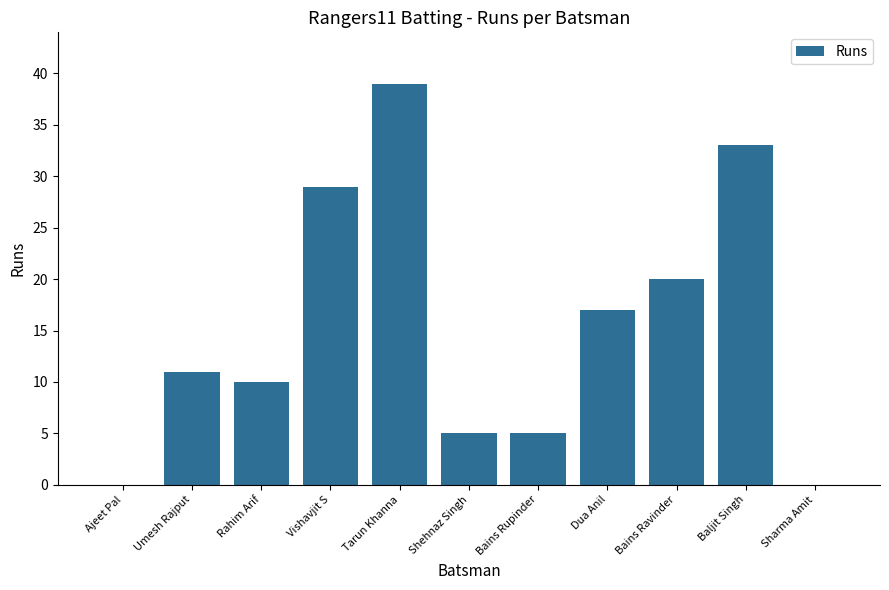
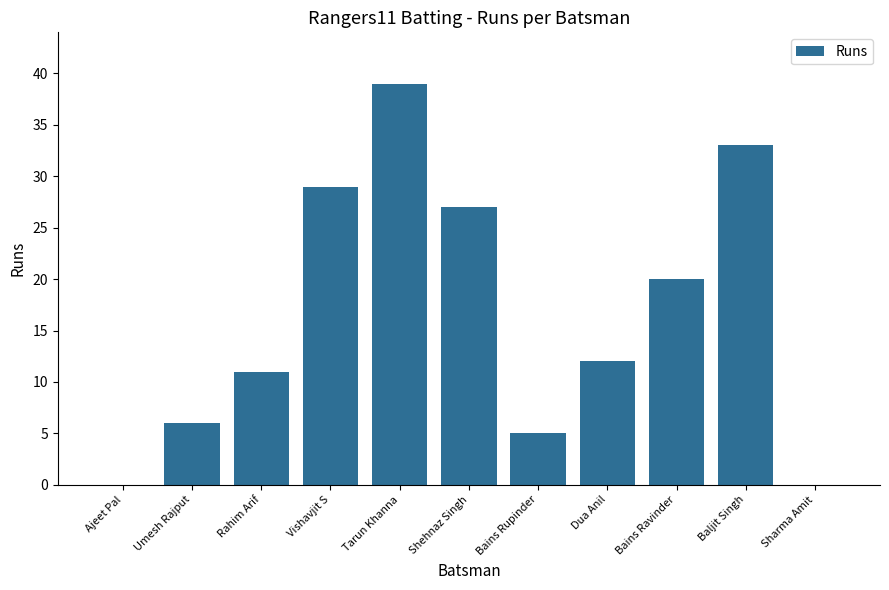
  {
    "Ajeet Pal": 0,
-   "Umesh Rajput": 11,
-   "Rahim Arif": 10,
+   "Umesh Rajput": 6,
+   "Rahim Arif": 11,
    "Vishavjit S": 29,
    "Tarun Khanna": 39,
-   "Shehnaz Singh": 5,
+   "Shehnaz Singh": 27,
    "Bains Rupinder": 5,
-   "Dua Anil": 17,
+   "Dua Anil": 12,
    "Bains Ravinder": 20,
    "Baljit Singh": 33,
    "Sharma Amit": 0
  }
